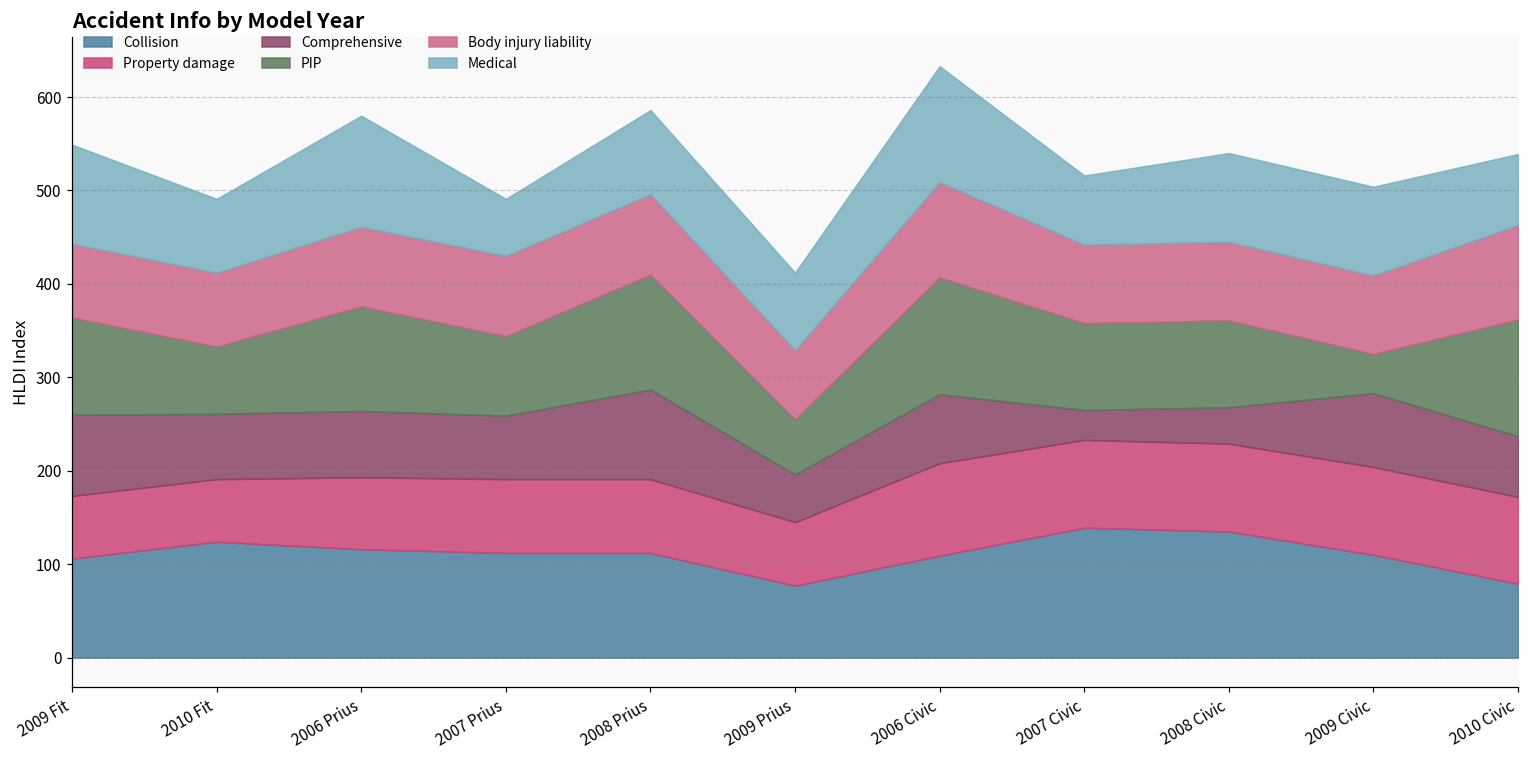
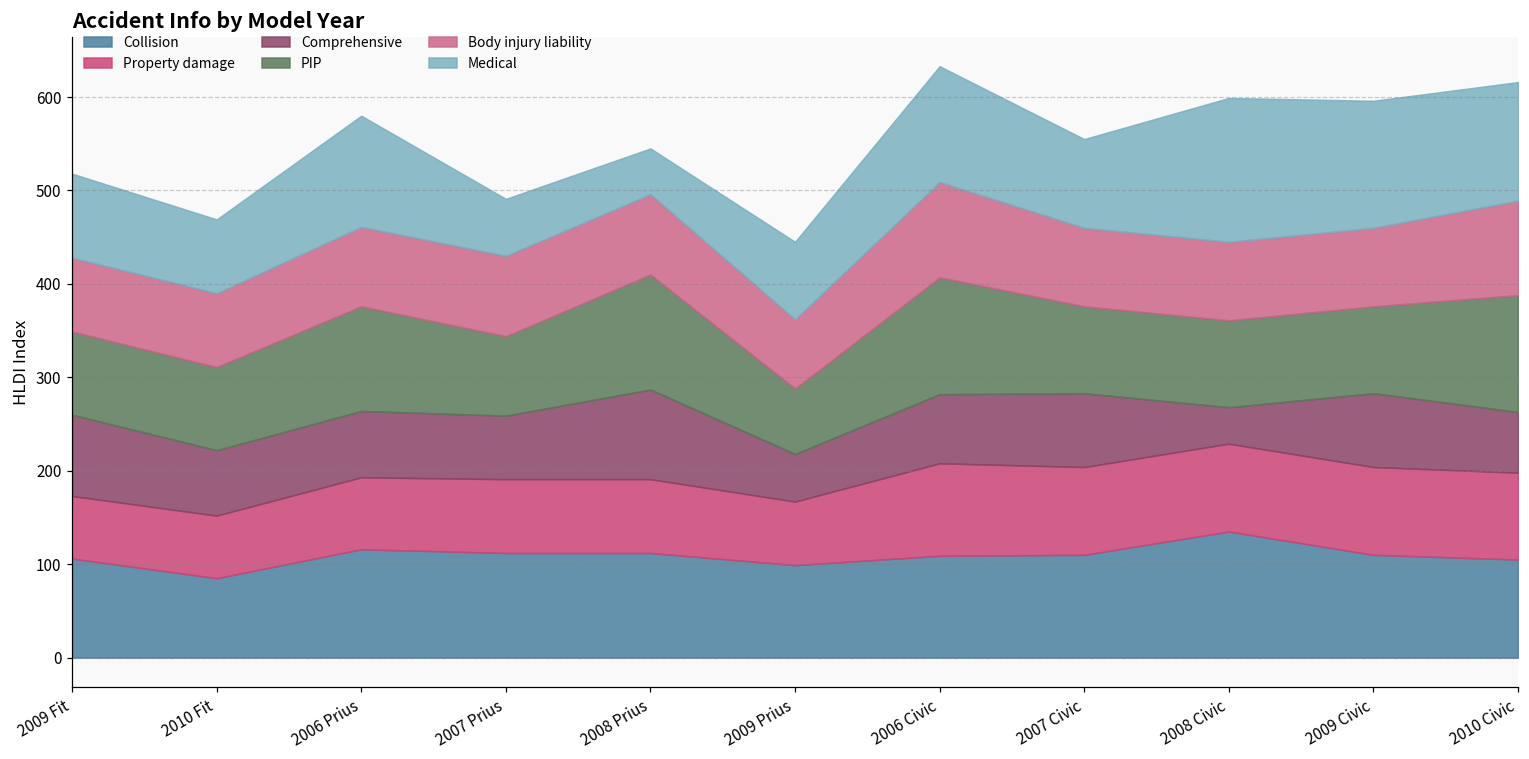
  {
    "Collision": {
      "2009 Fit": 110,
-     "2010 Fit": 120,
+     "2010 Fit": 90,
      "2006 Prius": 120,
      "2007 Prius": 110,
      "2008 Prius": 110,
-     "2009 Prius": 80,
+     "2009 Prius": 100,
      "2006 Civic": 110,
-     "2007 Civic": 140,
+     "2007 Civic": 110,
      "2008 Civic": 140,
      "2009 Civic": 110,
-     "2010 Civic": 80
+     "2010 Civic": 110
    },
    "Comprehensive": {
      "2009 Fit": 90,
      "2010 Fit": 70,
      "2006 Prius": 70,
      "2007 Prius": 70,
      "2008 Prius": 100,
      "2009 Prius": 50,
      "2006 Civic": 70,
-     "2007 Civic": 30,
+     "2007 Civic": 80,
      "2008 Civic": 40,
      "2009 Civic": 80,
      "2010 Civic": 70
    },
    "PIP": {
-     "2009 Fit": 100,
-     "2010 Fit": 70,
+     "2009 Fit": 90,
+     "2010 Fit": 90,
      "2006 Prius": 110,
      "2007 Prius": 90,
      "2008 Prius": 120,
-     "2009 Prius": 60,
+     "2009 Prius": 70,
      "2006 Civic": 130,
      "2007 Civic": 90,
      "2008 Civic": 90,
-     "2009 Civic": 40,
+     "2009 Civic": 90,
      "2010 Civic": 130
    },
    "Medical": {
-     "2009 Fit": 110,
+     "2009 Fit": 90,
      "2010 Fit": 80,
      "2006 Prius": 120,
      "2007 Prius": 60,
-     "2008 Prius": 90,
+     "2008 Prius": 50,
      "2009 Prius": 80,
      "2006 Civic": 120,
-     "2007 Civic": 70,
-     "2008 Civic": 100,
-     "2009 Civic": 100,
-     "2010 Civic": 80
+     "2007 Civic": 100,
+     "2008 Civic": 150,
+     "2009 Civic": 140,
+     "2010 Civic": 130
    }
  }
